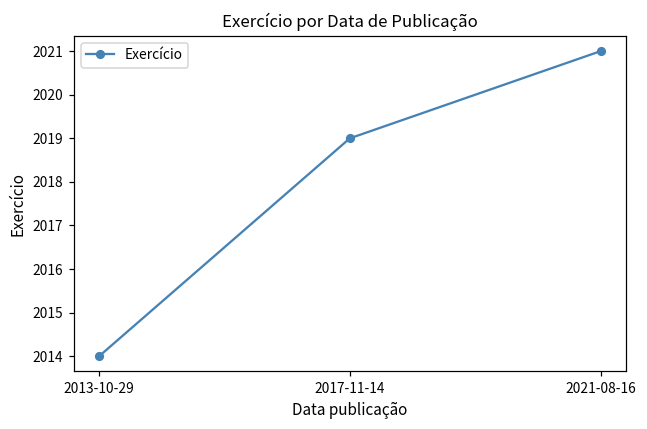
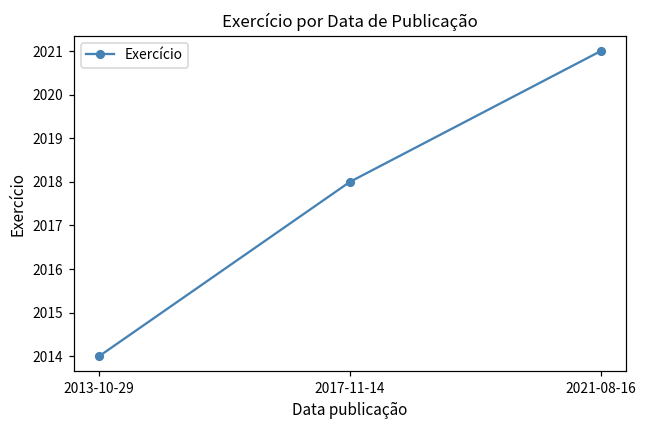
  {
    "2013-10-29": 2014,
-   "2017-11-14": 2019,
+   "2017-11-14": 2018,
    "2021-08-16": 2021
  }
